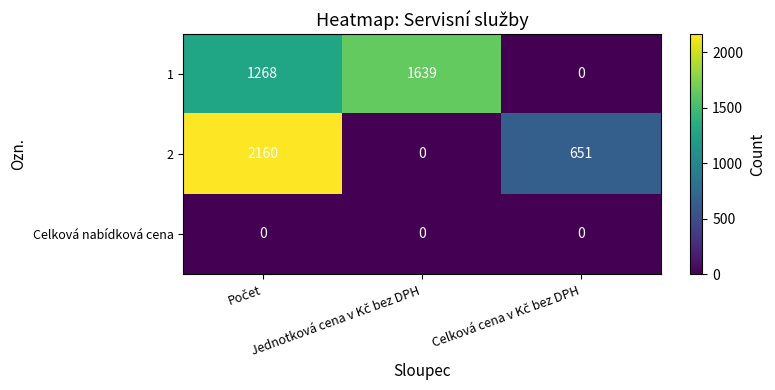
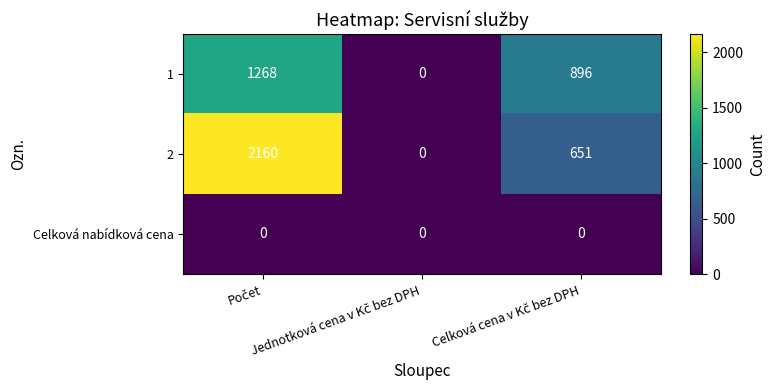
  {
    "1": {
      "Počet": 1268,
-     "Jednotková cena v Kč bez DPH": 1639,
-     "Celková cena v Kč bez DPH": 0
+     "Jednotková cena v Kč bez DPH": 0,
+     "Celková cena v Kč bez DPH": 896
    },
    "2": {
      "Počet": 2160,
      "Jednotková cena v Kč bez DPH": 0,
      "Celková cena v Kč bez DPH": 651
    },
    "Celková nabídková cena": {
      "Počet": 0,
      "Jednotková cena v Kč bez DPH": 0,
      "Celková cena v Kč bez DPH": 0
    }
  }
